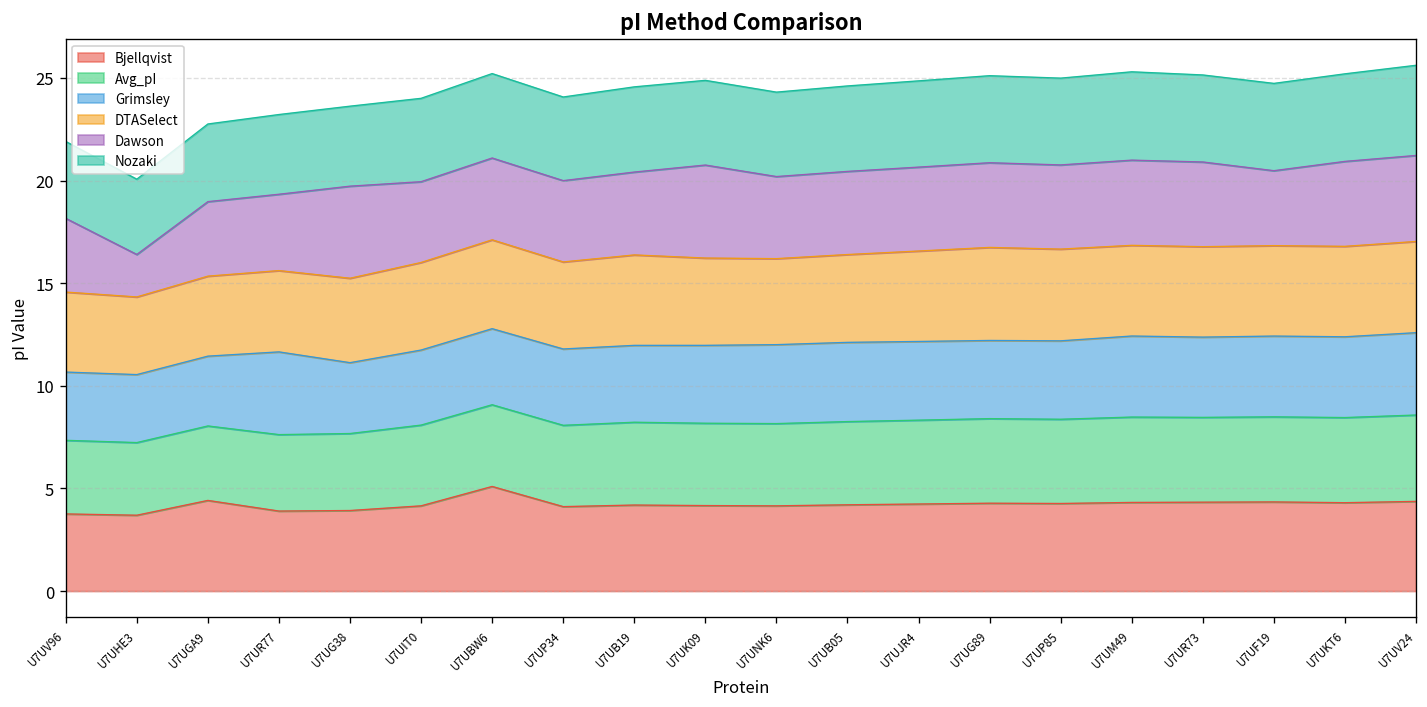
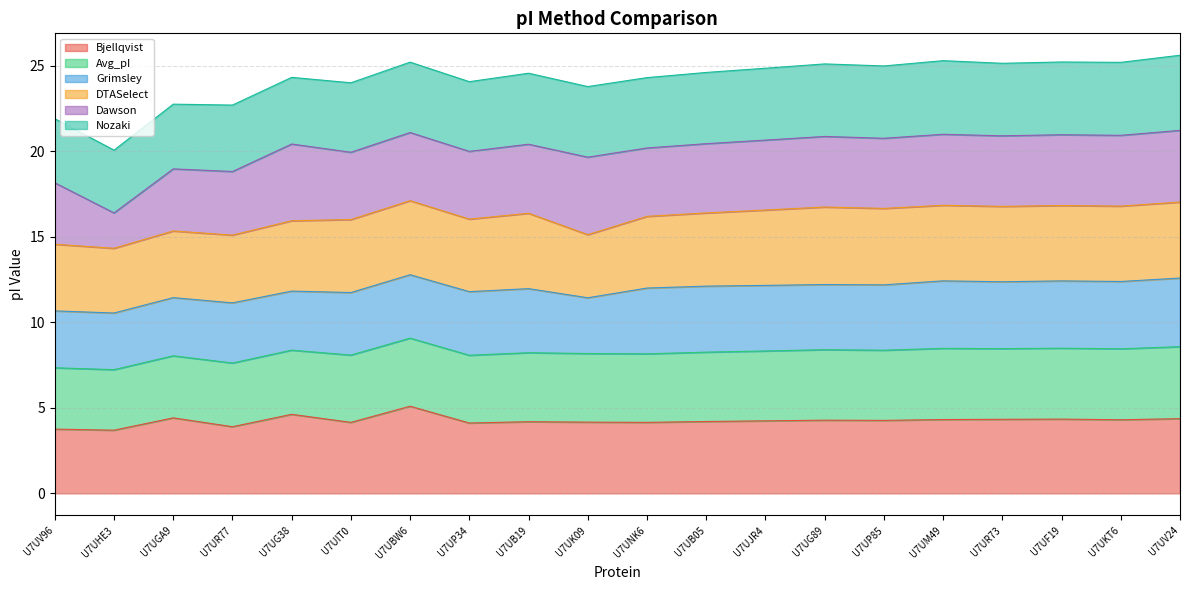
  {
    "Bjellqvist": {
      "U7UV96": 3.8,
      "U7UHE3": 3.7,
      "U7UGA9": 4.4,
      "U7UR77": 3.9,
-     "U7UG38": 3.9,
+     "U7UG38": 4.6,
      "U7UIT0": 4.2,
      "U7UBW6": 5.1,
      "U7UP34": 4.1,
      "U7UB19": 4.2,
      "U7UK09": 4.2,
      "U7UNK6": 4.2,
      "U7UB05": 4.2,
      "U7UJR4": 4.2,
      "U7UG89": 4.3,
      "U7UP85": 4.3,
      "U7UM49": 4.3,
      "U7UR73": 4.3,
      "U7UF19": 4.3,
      "U7UKT6": 4.3,
      "U7UV24": 4.4
    },
    "Grimsley": {
      "U7UV96": 3.3,
      "U7UHE3": 3.3,
      "U7UGA9": 3.4,
-     "U7UR77": 4.0,
+     "U7UR77": 3.5,
      "U7UG38": 3.5,
      "U7UIT0": 3.7,
      "U7UBW6": 3.7,
      "U7UP34": 3.7,
      "U7UB19": 3.7,
-     "U7UK09": 3.8,
+     "U7UK09": 3.3,
      "U7UNK6": 3.8,
      "U7UB05": 3.9,
      "U7UJR4": 3.8,
      "U7UG89": 3.8,
      "U7UP85": 3.8,
      "U7UM49": 3.9,
      "U7UR73": 3.9,
      "U7UF19": 3.9,
      "U7UKT6": 3.9,
      "U7UV24": 4.0
    },
    "DTASelect": {
      "U7UV96": 3.9,
      "U7UHE3": 3.8,
      "U7UGA9": 3.9,
      "U7UR77": 4.0,
      "U7UG38": 4.1,
      "U7UIT0": 4.3,
      "U7UBW6": 4.3,
      "U7UP34": 4.2,
      "U7UB19": 4.4,
-     "U7UK09": 4.3,
+     "U7UK09": 3.7,
      "U7UNK6": 4.2,
      "U7UB05": 4.3,
      "U7UJR4": 4.4,
      "U7UG89": 4.5,
      "U7UP85": 4.5,
      "U7UM49": 4.4,
      "U7UR73": 4.4,
      "U7UF19": 4.4,
      "U7UKT6": 4.4,
      "U7UV24": 4.4
    },
    "Dawson": {
      "U7UV96": 3.6,
      "U7UHE3": 2.1,
      "U7UGA9": 3.6,
      "U7UR77": 3.7,
      "U7UG38": 4.5,
      "U7UIT0": 3.9,
      "U7UBW6": 4.0,
      "U7UP34": 4.0,
      "U7UB19": 4.0,
      "U7UK09": 4.5,
      "U7UNK6": 4.0,
      "U7UB05": 4.1,
      "U7UJR4": 4.1,
      "U7UG89": 4.1,
      "U7UP85": 4.1,
      "U7UM49": 4.2,
      "U7UR73": 4.1,
-     "U7UF19": 3.7,
+     "U7UF19": 4.1,
      "U7UKT6": 4.1,
      "U7UV24": 4.2
    }
  }
